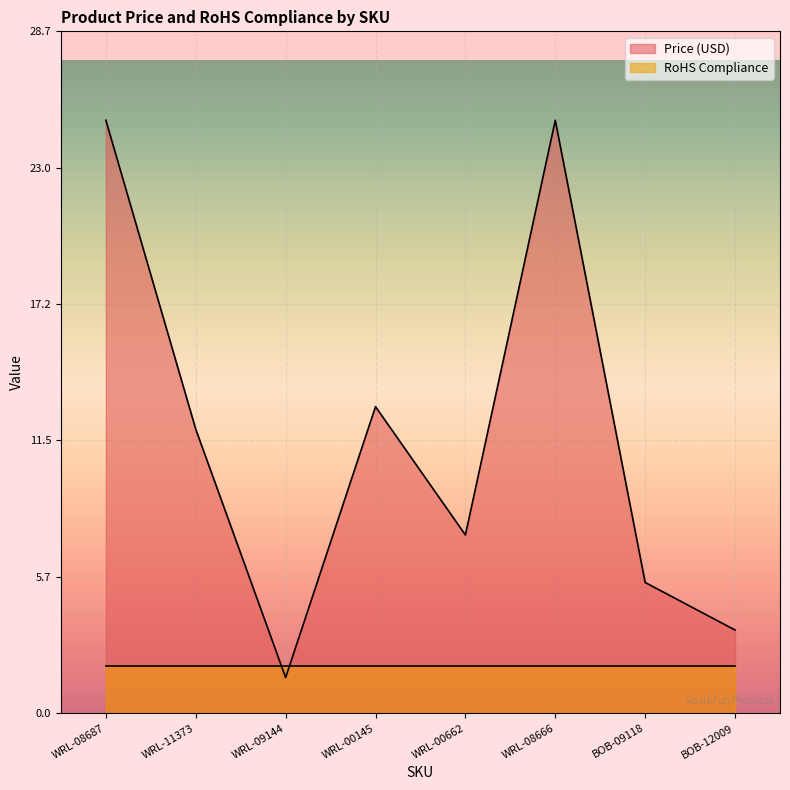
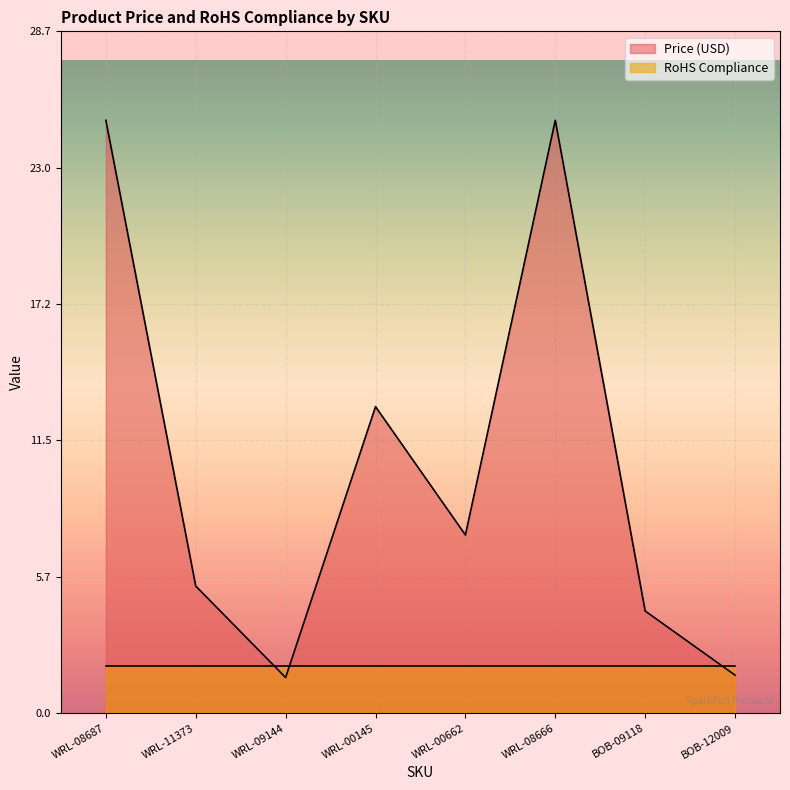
  {
    "Price (USD)": {
      "WRL-08687": 25.0,
-     "WRL-11373": 12.0,
+     "WRL-11373": 5.4,
      "WRL-09144": 1.5,
      "WRL-00145": 12.9,
      "WRL-00662": 7.5,
      "WRL-08666": 25.0,
-     "BOB-09118": 5.5,
-     "BOB-12009": 3.5
+     "BOB-09118": 4.3,
+     "BOB-12009": 1.6
    },
    "RoHS Compliance": {
      "WRL-08687": 2.0,
      "WRL-11373": 2.0,
      "WRL-09144": 2.0,
      "WRL-00145": 2.0,
      "WRL-00662": 2.0,
      "WRL-08666": 2.0,
      "BOB-09118": 2.0,
      "BOB-12009": 2.0
    }
  }
